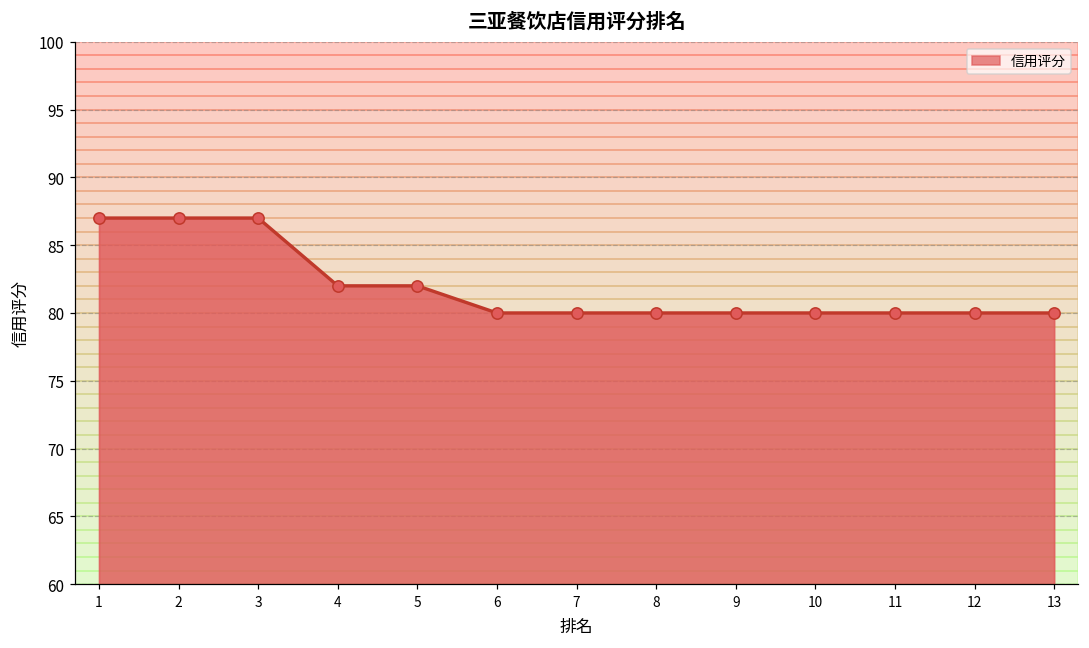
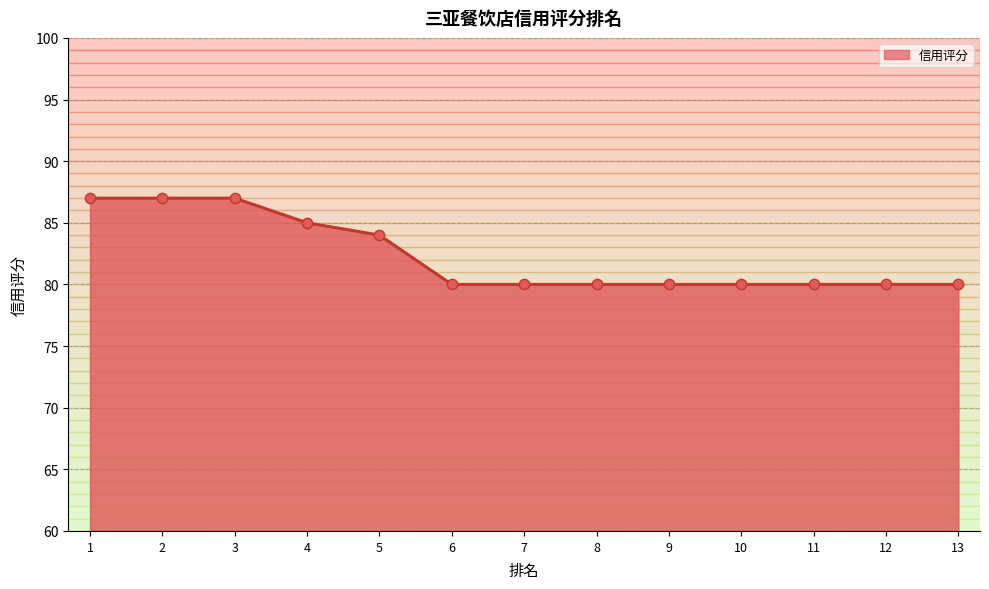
  {
    "信用评分": {
-     "4": 82,
-     "5": 82
+     "4": 85,
+     "5": 84
    }
  }
